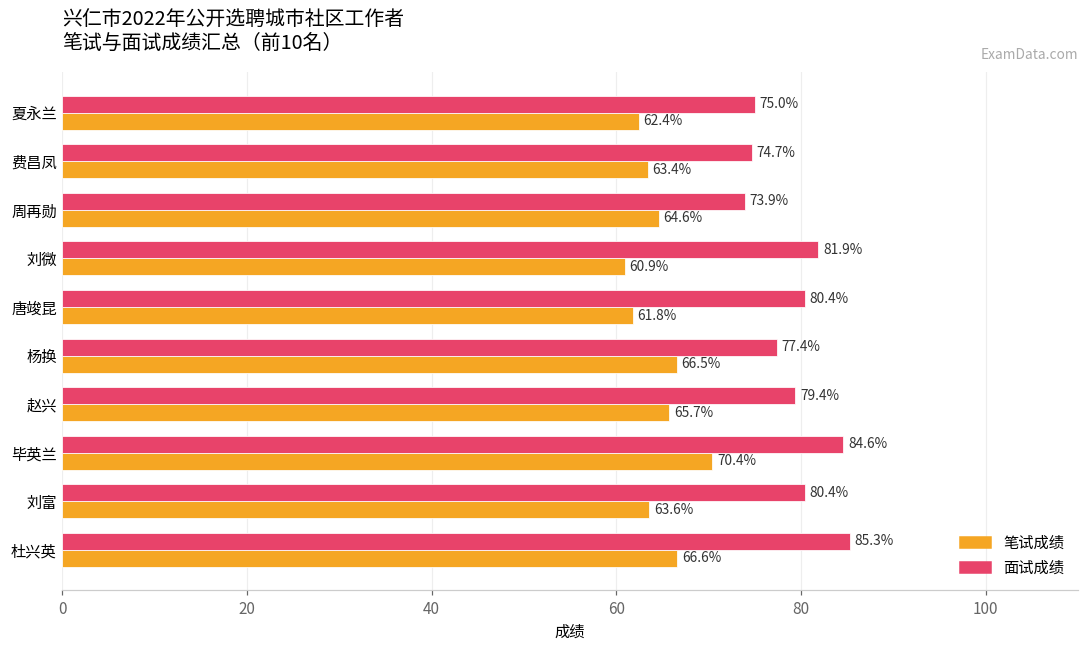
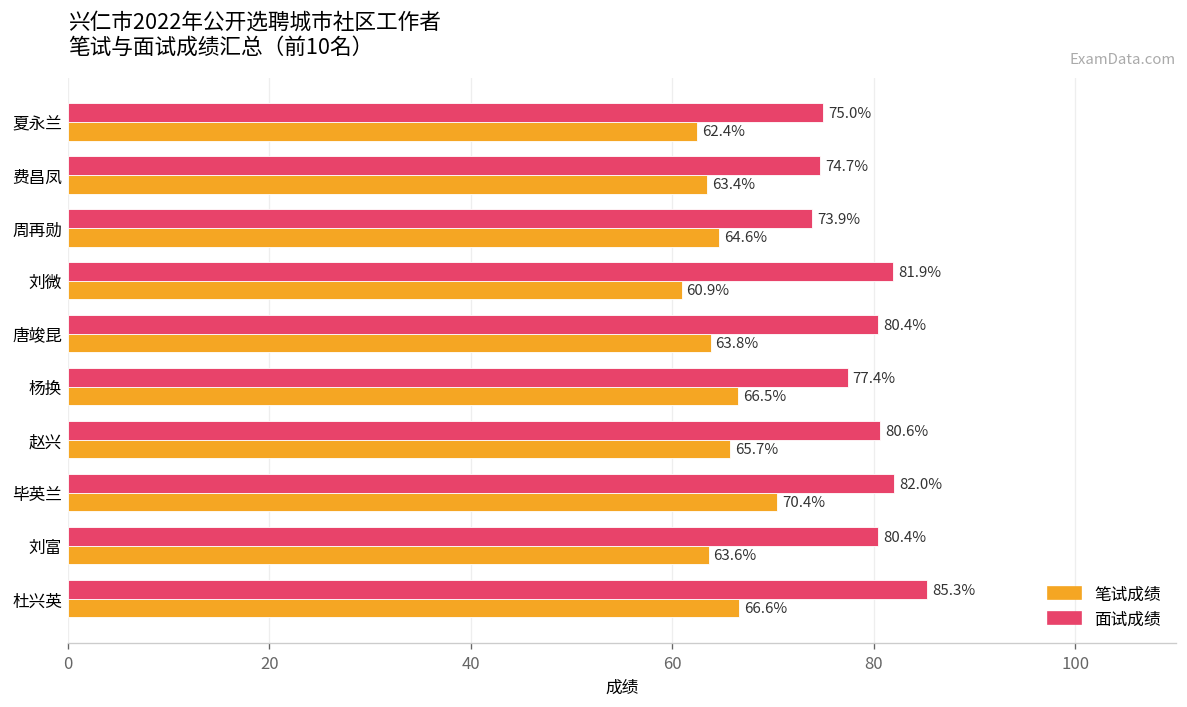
  {
    "笔试成绩": {
      "夏永兰": "62.4%",
      "费昌凤": "63.4%",
      "周再勋": "64.6%",
      "刘微": "60.9%",
-     "唐竣昆": "61.8%",
+     "唐竣昆": "63.8%",
      "杨换": "66.5%",
      "赵兴": "65.7%",
      "毕英兰": "70.4%",
      "刘富": "63.6%",
      "杜兴英": "66.6%"
    },
    "面试成绩": {
      "夏永兰": "75.0%",
      "费昌凤": "74.7%",
      "周再勋": "73.9%",
      "刘微": "81.9%",
      "唐竣昆": "80.4%",
      "杨换": "77.4%",
-     "赵兴": "79.4%",
-     "毕英兰": "84.6%",
+     "赵兴": "80.6%",
+     "毕英兰": "82.0%",
      "刘富": "80.4%",
      "杜兴英": "85.3%"
    }
  }
